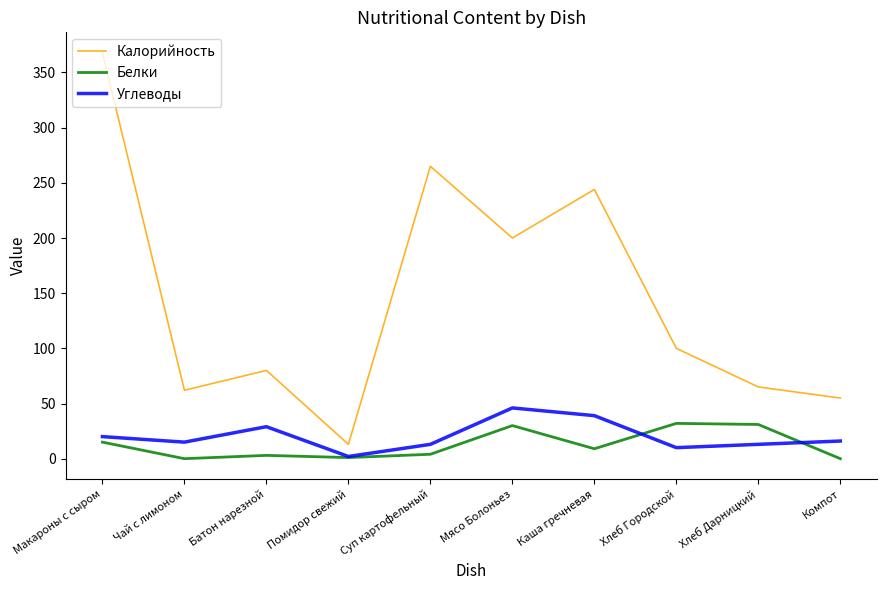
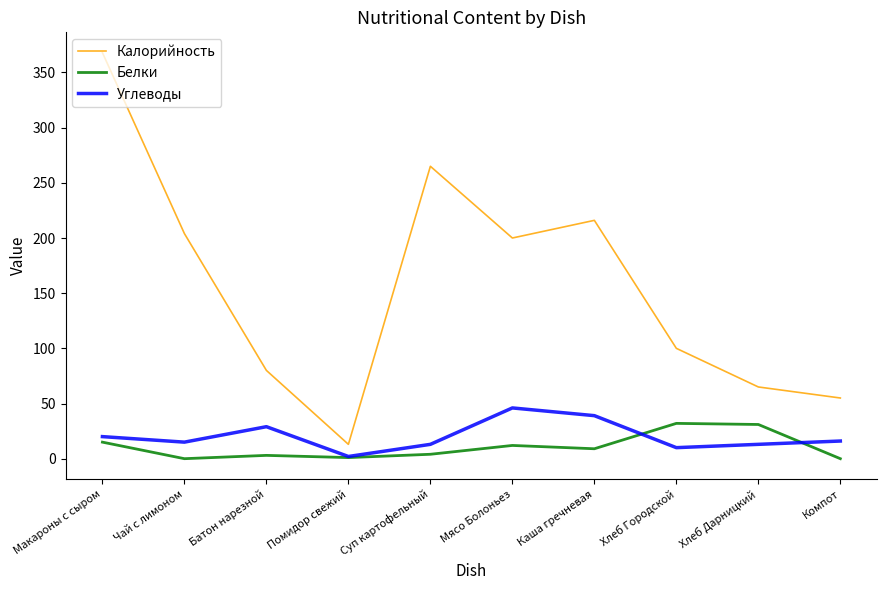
  {
    "Калорийность": {
-     "Чай с лимоном": 62,
+     "Чай с лимоном": 204,
      "Батон нарезной": 80,
      "Помидор свежий": 13,
      "Суп картофельный": 265,
      "Мясо Болоньез": 200,
-     "Каша гречневая": 244,
+     "Каша гречневая": 216,
      "Хлеб Городской": 100,
      "Хлеб Дарницкий": 65,
      "Компот": 55
    },
    "Белки": {
      "Макароны с сыром": 15,
      "Чай с лимоном": 0,
      "Батон нарезной": 3,
      "Суп картофельный": 4,
-     "Мясо Болоньез": 30,
+     "Мясо Болоньез": 12,
      "Каша гречневая": 9,
      "Хлеб Городской": 32,
      "Хлеб Дарницкий": 31,
      "Компот": 0
    },
    "Углеводы": {
      "Макароны с сыром": 20,
      "Чай с лимоном": 15,
      "Батон нарезной": 29,
      "Суп картофельный": 13,
      "Мясо Болоньез": 46,
      "Каша гречневая": 39,
      "Хлеб Городской": 10,
      "Хлеб Дарницкий": 13,
      "Компот": 16
    }
  }
